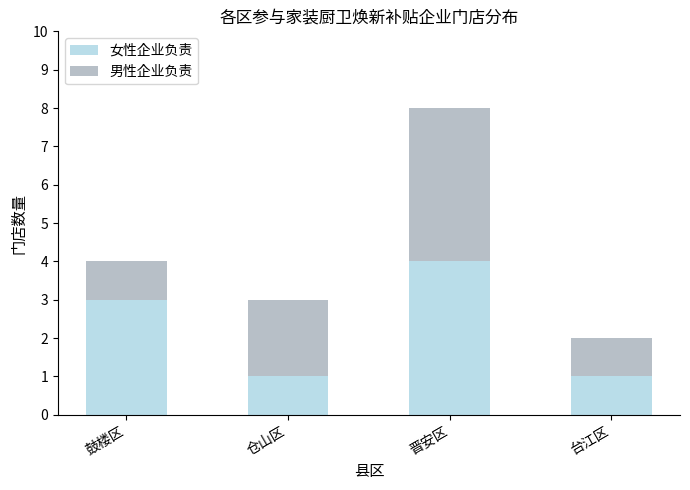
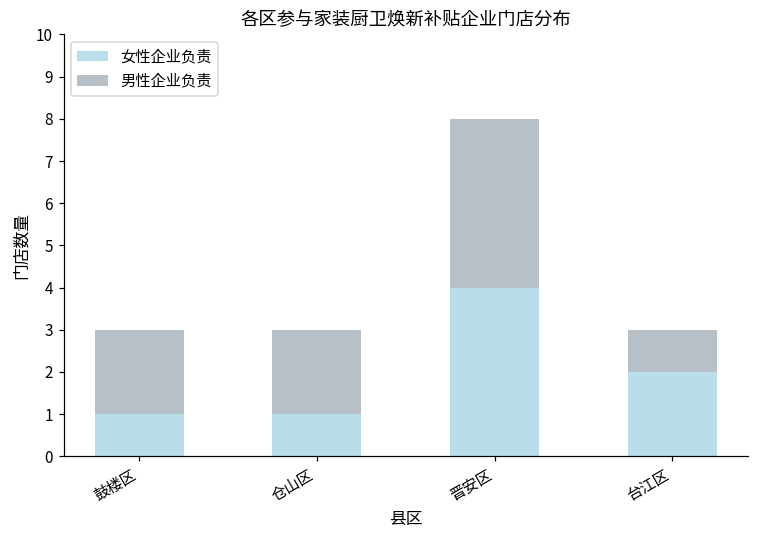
  {
    "女性企业负责": {
-     "鼓楼区": 3,
+     "鼓楼区": 1,
      "仓山区": 1,
      "晋安区": 4,
-     "台江区": 1
+     "台江区": 2
    },
    "男性企业负责": {
-     "鼓楼区": 1,
+     "鼓楼区": 2,
      "仓山区": 2,
      "晋安区": 4,
      "台江区": 1
    }
  }
